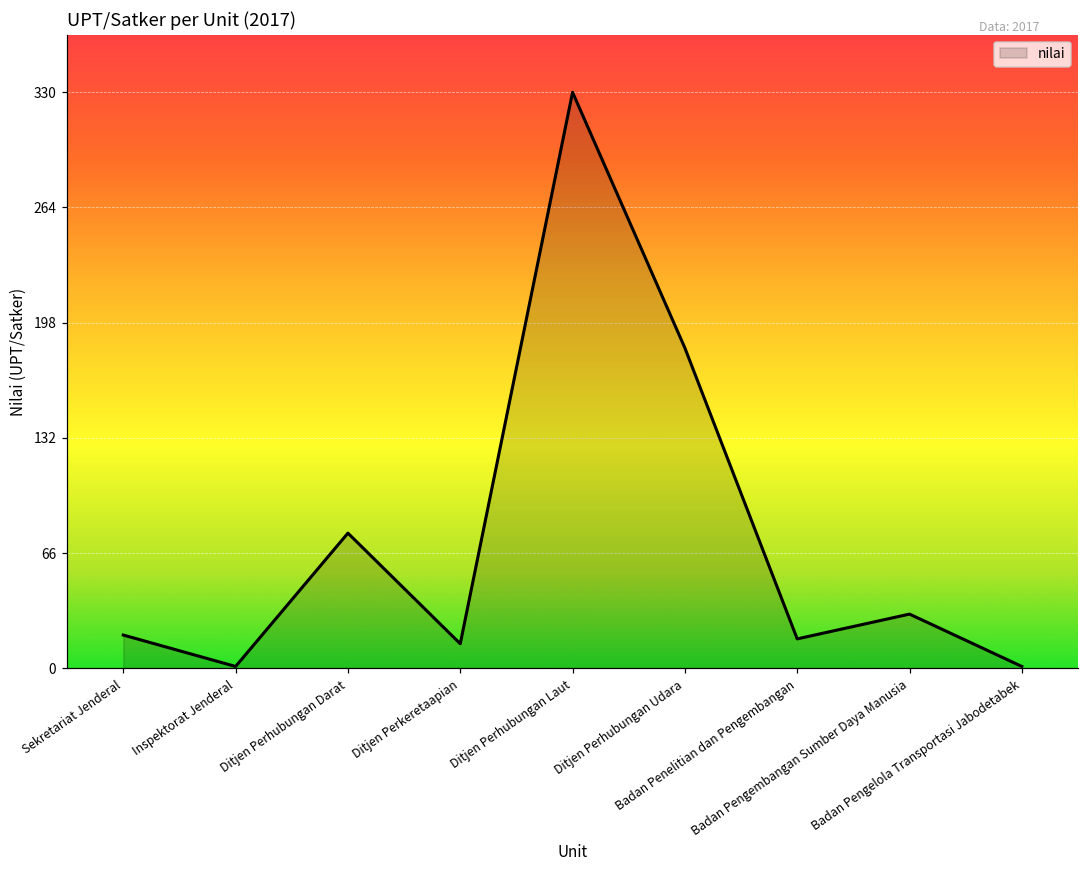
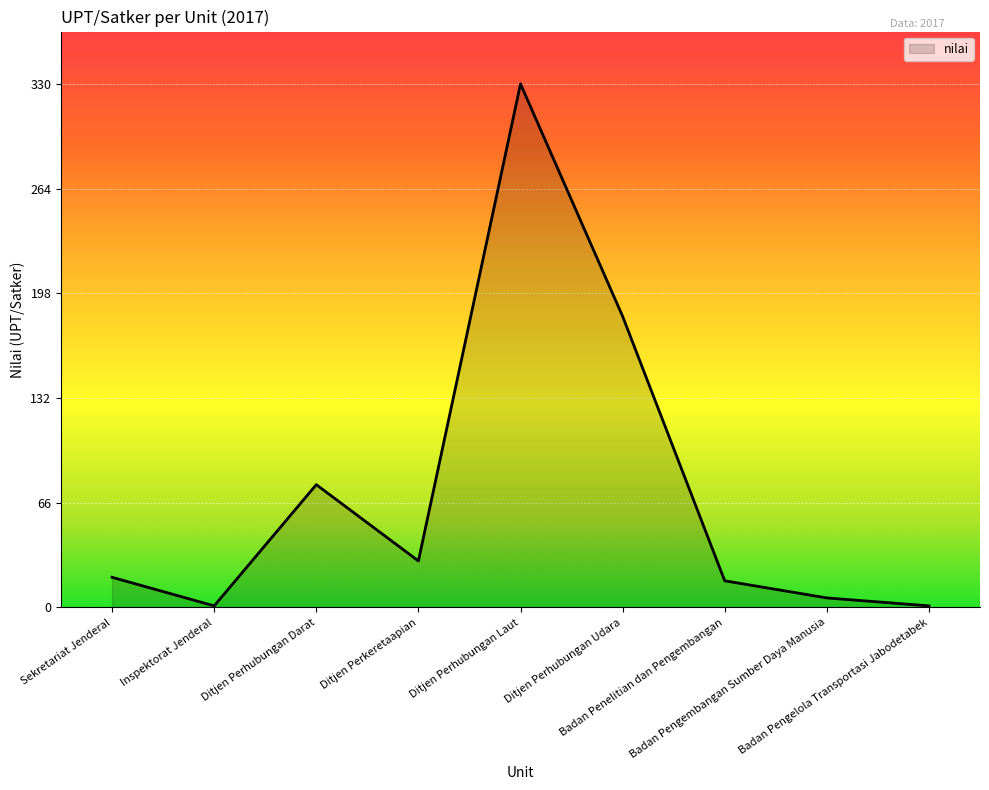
  {
    "Sekretariat Jenderal": 19,
    "Inspektorat Jenderal": 1,
    "Ditjen Perhubungan Darat": 77,
-   "Ditjen Perkeretaapian": 14,
+   "Ditjen Perkeretaapian": 29,
    "Ditjen Perhubungan Laut": 330,
    "Ditjen Perhubungan Udara": 184,
    "Badan Penelitian dan Pengembangan": 17,
-   "Badan Pengembangan Sumber Daya Manusia": 31,
+   "Badan Pengembangan Sumber Daya Manusia": 6,
    "Badan Pengelola Transportasi Jabodetabek": 1
  }
